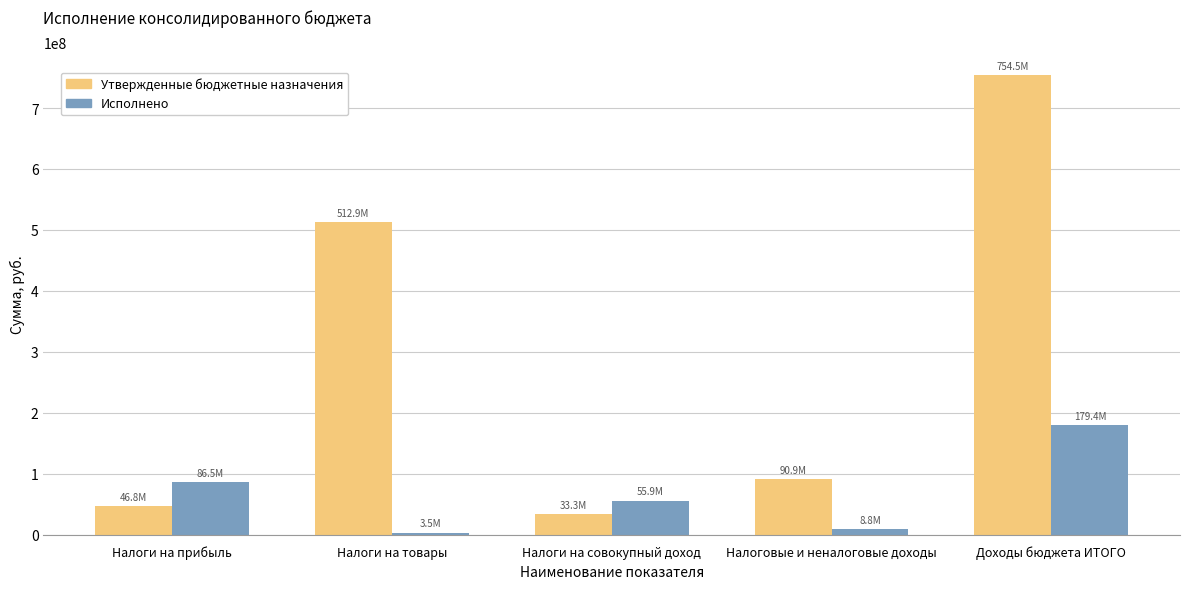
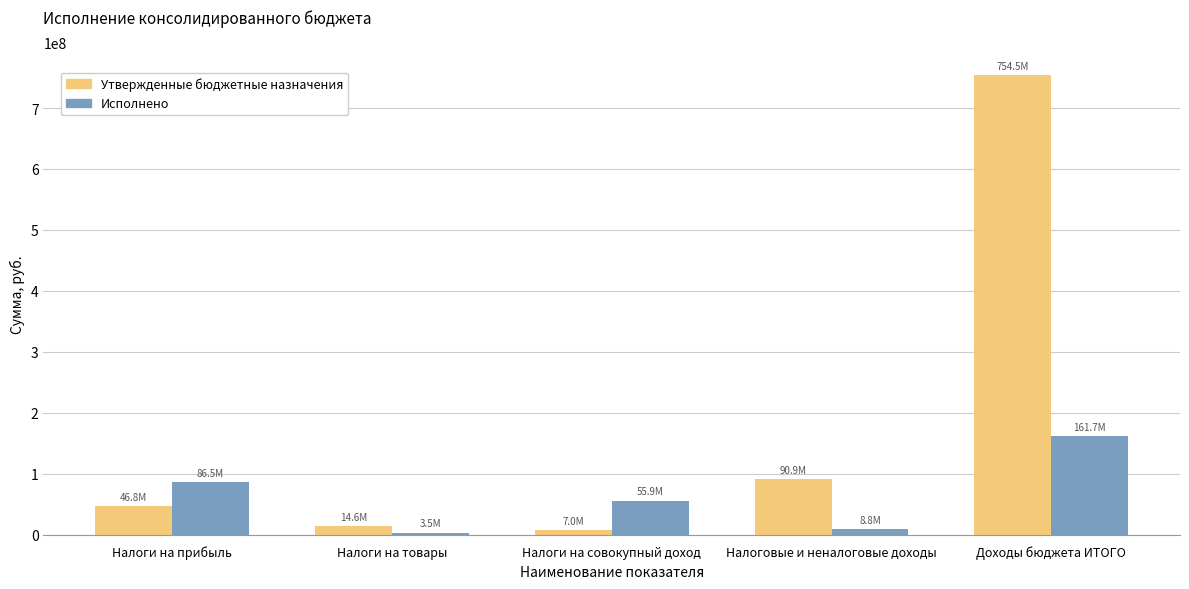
  {
    "Утвержденные бюджетные назначения": {
      "Налоги на прибыль": "46.8M",
-     "Налоги на товары": "512.9M",
-     "Налоги на совокупный доход": "33.3M",
+     "Налоги на товары": "14.6M",
+     "Налоги на совокупный доход": "7.0M",
      "Налоговые и неналоговые доходы": "90.9M",
      "Доходы бюджета ИТОГО": "754.5M"
    },
    "Исполнено": {
      "Налоги на прибыль": "86.5M",
      "Налоги на товары": "3.5M",
      "Налоги на совокупный доход": "55.9M",
      "Налоговые и неналоговые доходы": "8.8M",
-     "Доходы бюджета ИТОГО": "179.4M"
+     "Доходы бюджета ИТОГО": "161.7M"
    }
  }
